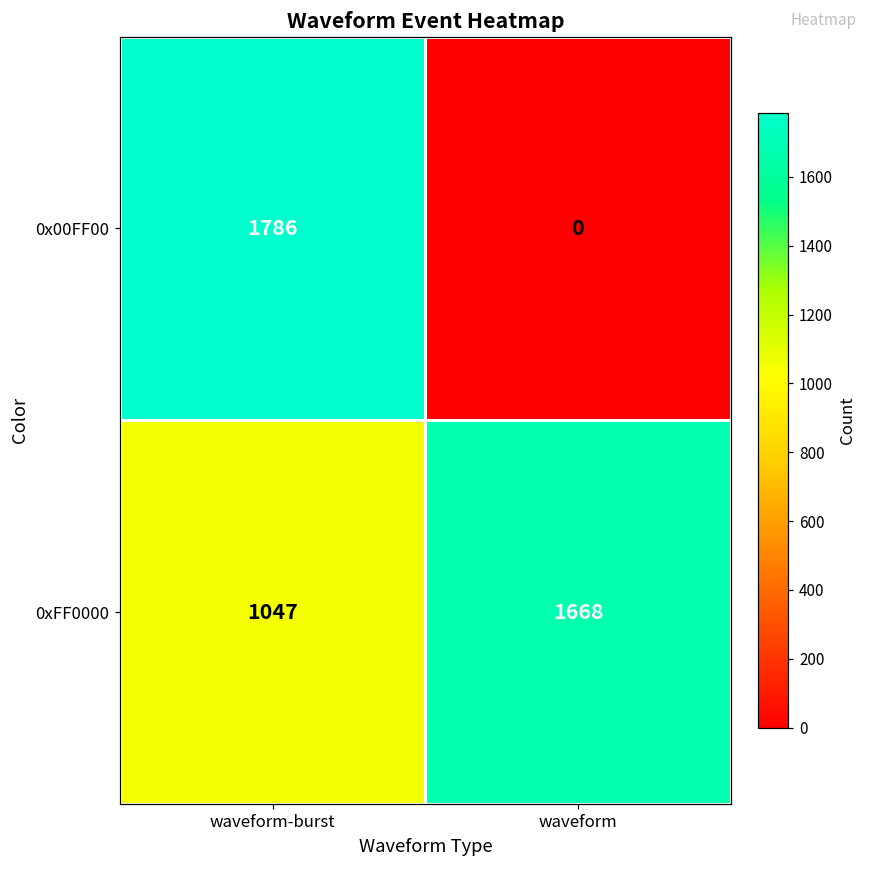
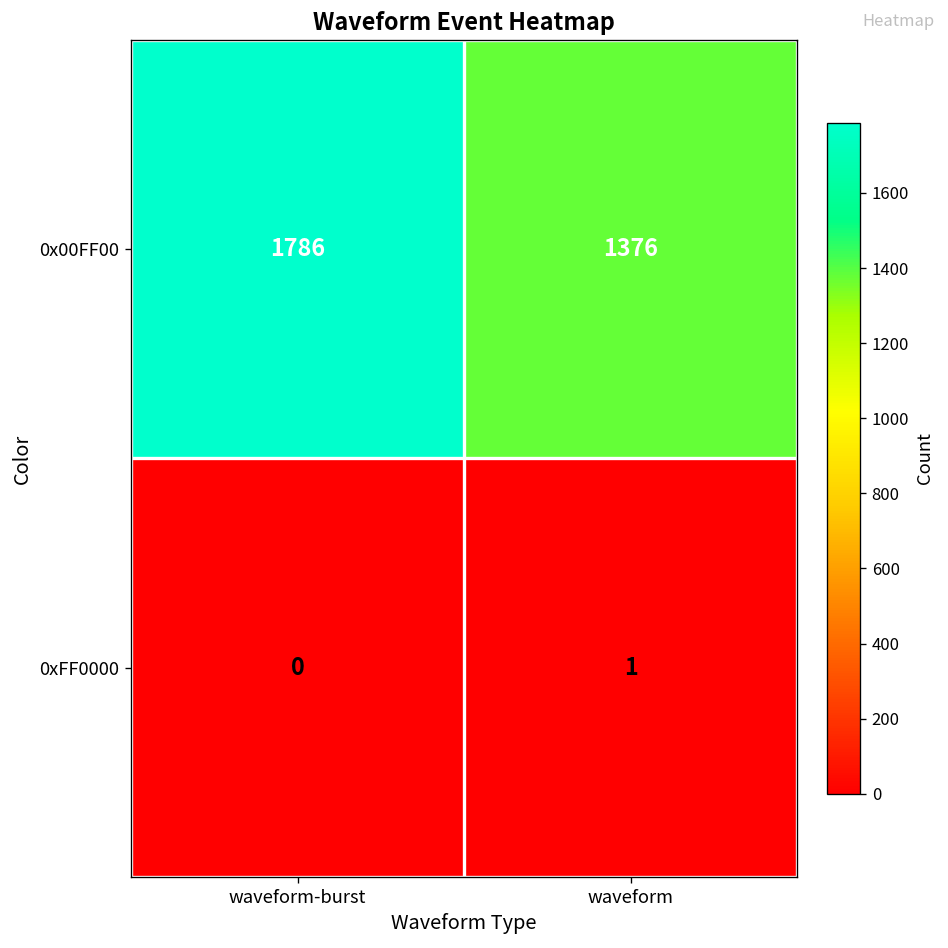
  {
    "0x00FF00": {
      "waveform-burst": 1786,
-     "waveform": 0
+     "waveform": 1376
    },
    "0xFF0000": {
-     "waveform-burst": 1047,
-     "waveform": 1668
+     "waveform-burst": 0,
+     "waveform": 1
    }
  }
